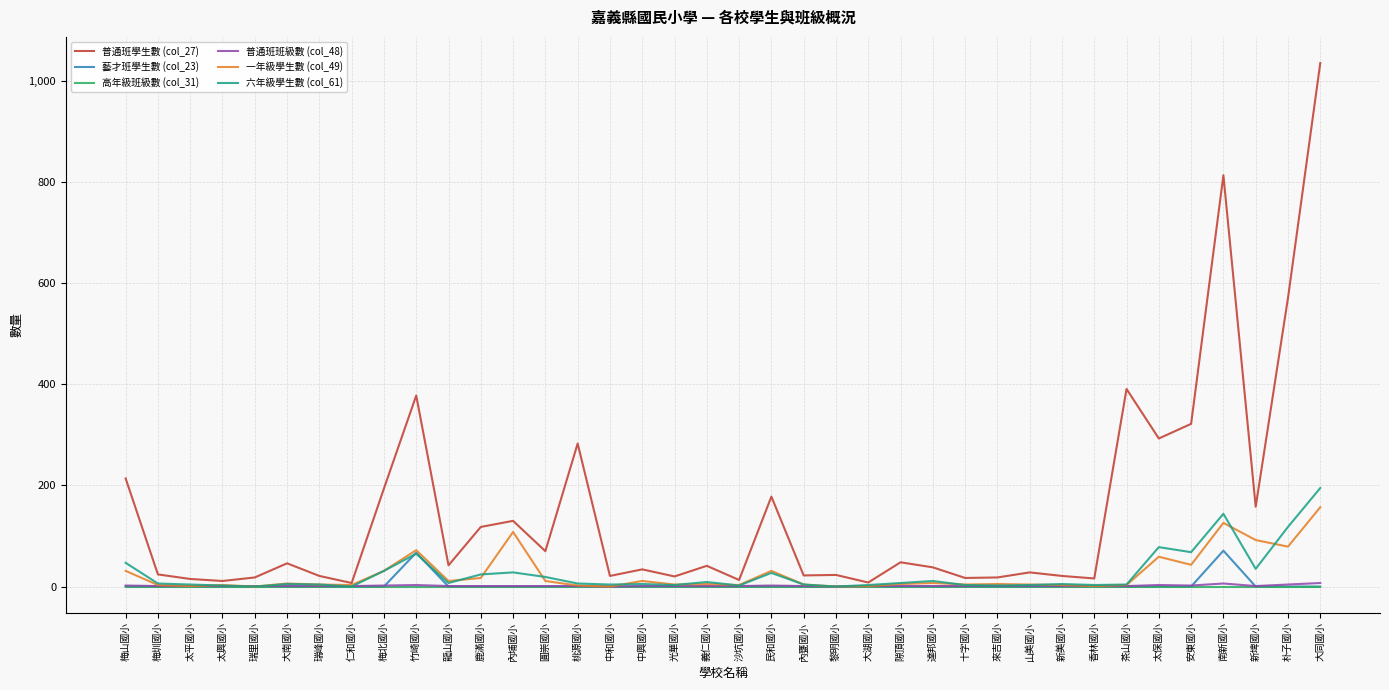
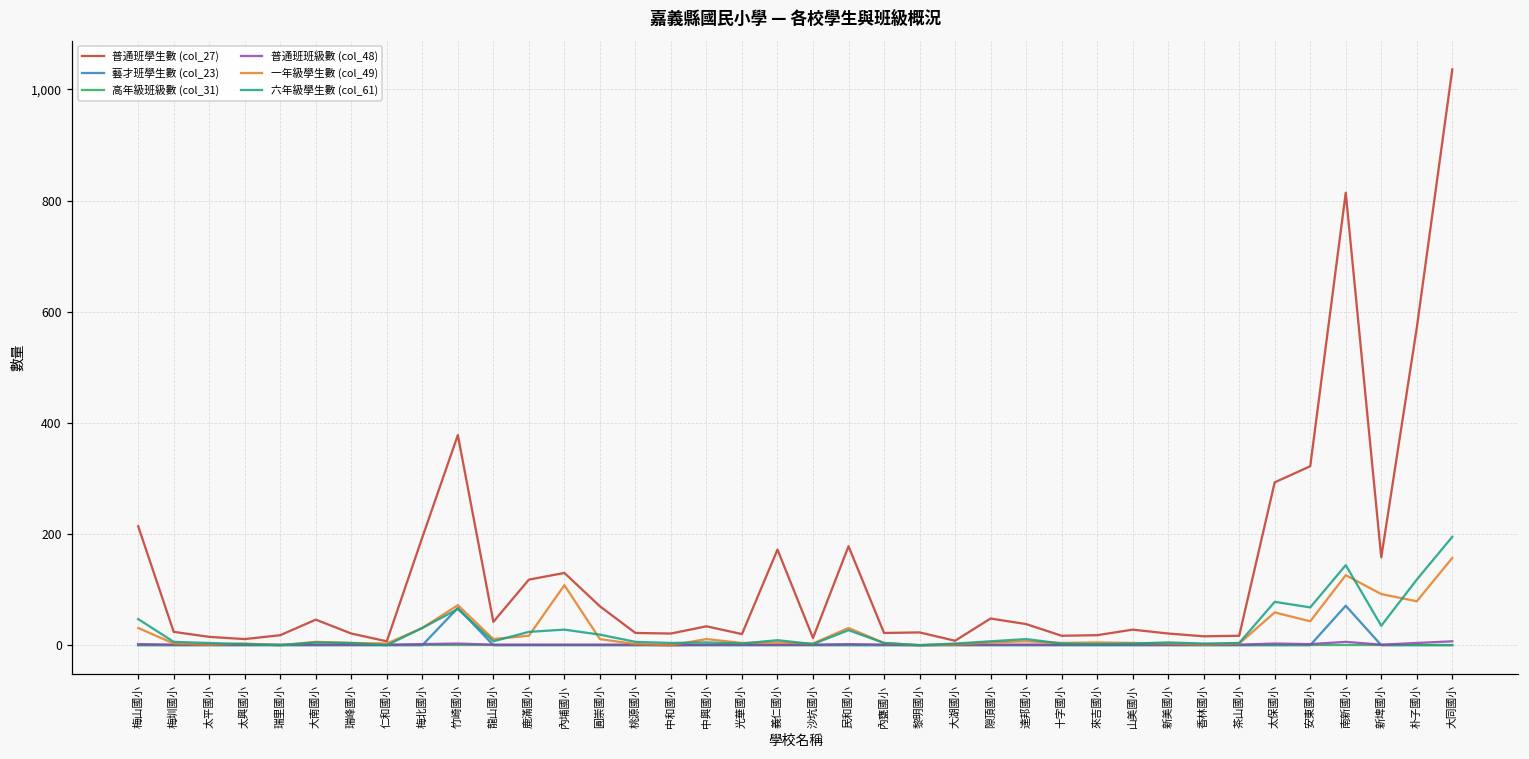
  {
    "普通班學生數 (col_27)": {
      "梅山國小": "210",
      "梅圳國小": "20",
      "太平國小": "20",
      "太興國小": "10",
      "瑞里國小": "20",
      "大南國小": "50",
      "瑞峰國小": "20",
      "梅北國小": "190",
      "竹崎國小": "380",
      "龍山國小": "40",
      "鹿滿國小": "120",
      "內埔國小": "130",
      "圓崇國小": "70",
-     "桃源國小": "280",
+     "桃源國小": "20",
      "中和國小": "20",
      "中興國小": "30",
      "光華國小": "20",
-     "義仁國小": "40",
+     "義仁國小": "170",
      "沙坑國小": "10",
      "民和國小": "180",
      "內甕國小": "20",
      "黎明國小": "20",
      "隙頂國小": "50",
      "達邦國小": "40",
      "十字國小": "20",
      "來吉國小": "20",
      "山美國小": "30",
      "新美國小": "20",
      "香林國小": "20",
-     "茶山國小": "390",
+     "茶山國小": "20",
      "太保國小": "290",
      "安東國小": "320",
      "南新國小": "810",
      "新埤國小": "160",
      "朴子國小": "570",
      "大同國小": "1,040"
    },
    "藝才班學生數 (col_23)": {
      "南新國小": "70"
    },
    "普通班班級數 (col_48)": {
      "南新國小": "10",
      "大同國小": "10"
    },
    "一年級學生數 (col_49)": {
      "梅山國小": "30",
      "鹿滿國小": "20",
      "內埔國小": "110",
      "圓崇國小": "10",
      "中興國小": "10",
      "太保國小": "60",
      "安東國小": "40",
      "南新國小": "130",
      "新埤國小": "90",
      "朴子國小": "80",
      "大同國小": "160"
    }
  }
